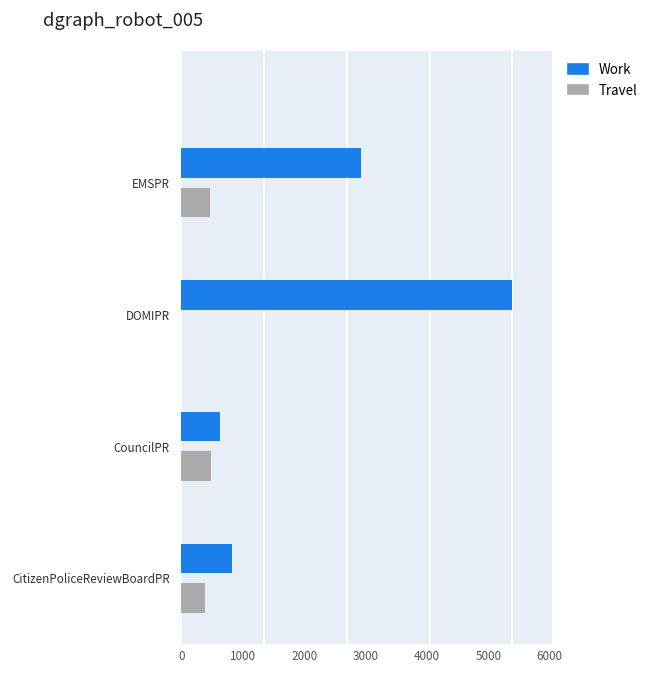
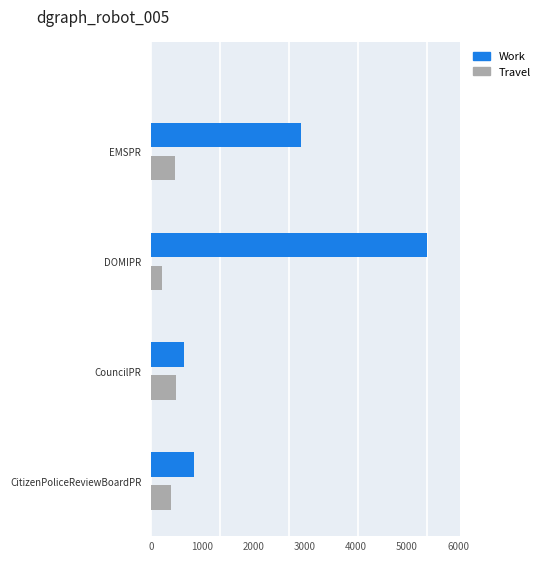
  {
    "Work": {
      "EMSPR": 2900,
      "DOMIPR": 5400,
      "CouncilPR": 600,
      "CitizenPoliceReviewBoardPR": 800
    },
    "Travel": {
      "EMSPR": 500,
-     "DOMIPR": 0,
+     "DOMIPR": 200,
      "CouncilPR": 500,
      "CitizenPoliceReviewBoardPR": 400
    }
  }
